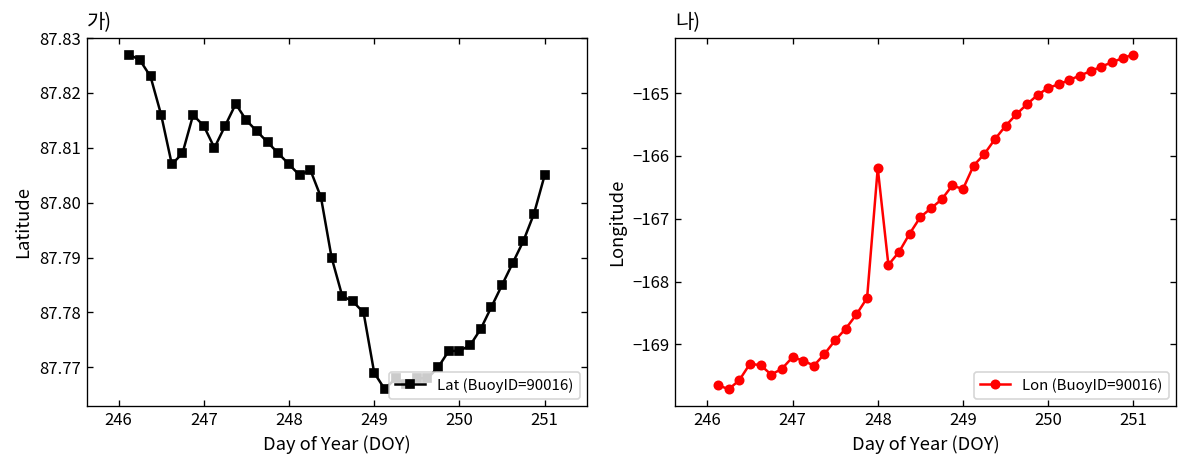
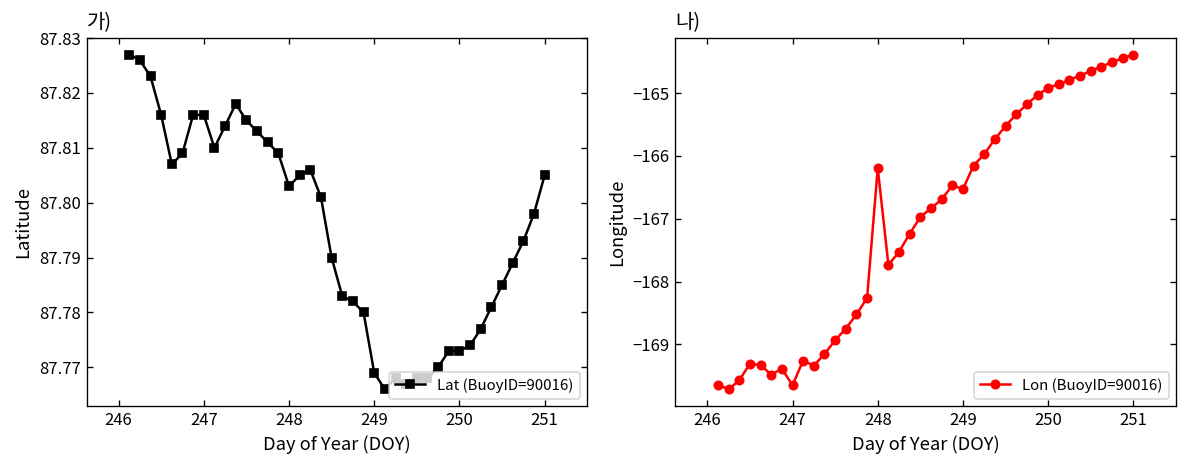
  {
    "가)": {
-     "247": 87.814,
-     "248": 87.807,
+     "247": 87.816,
+     "248": 87.803,
      "249": 87.769,
      "250": 87.773,
      "251": 87.805
    },
    "나)": {
-     "247": -169.2,
+     "247": -169.7,
      "248": -166.2,
      "249": -166.5,
      "250": -164.9,
      "251": -164.4
    }
  }
